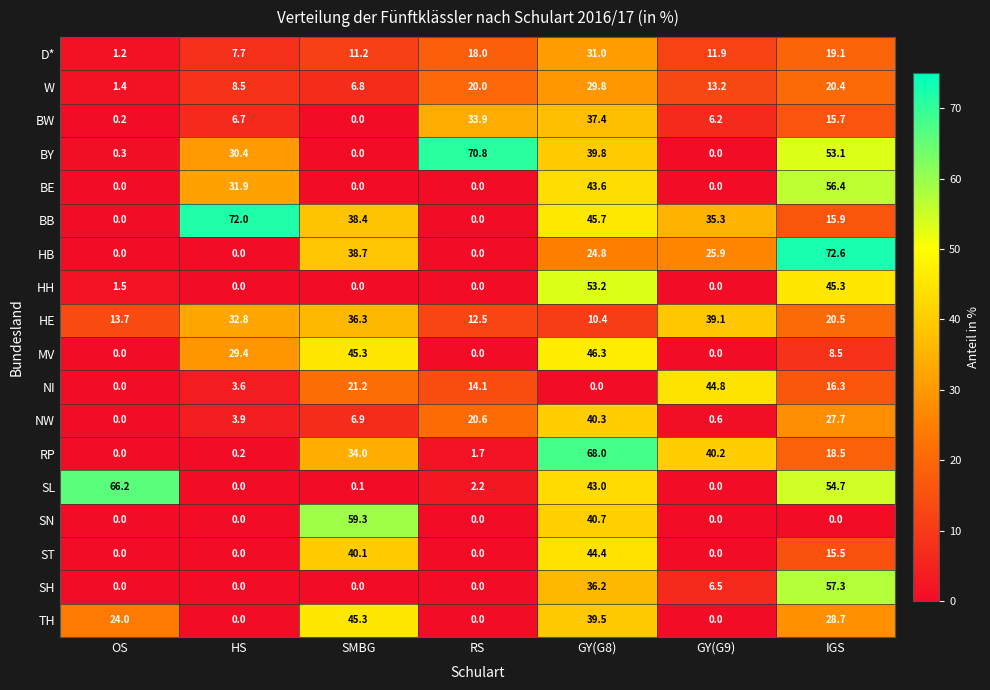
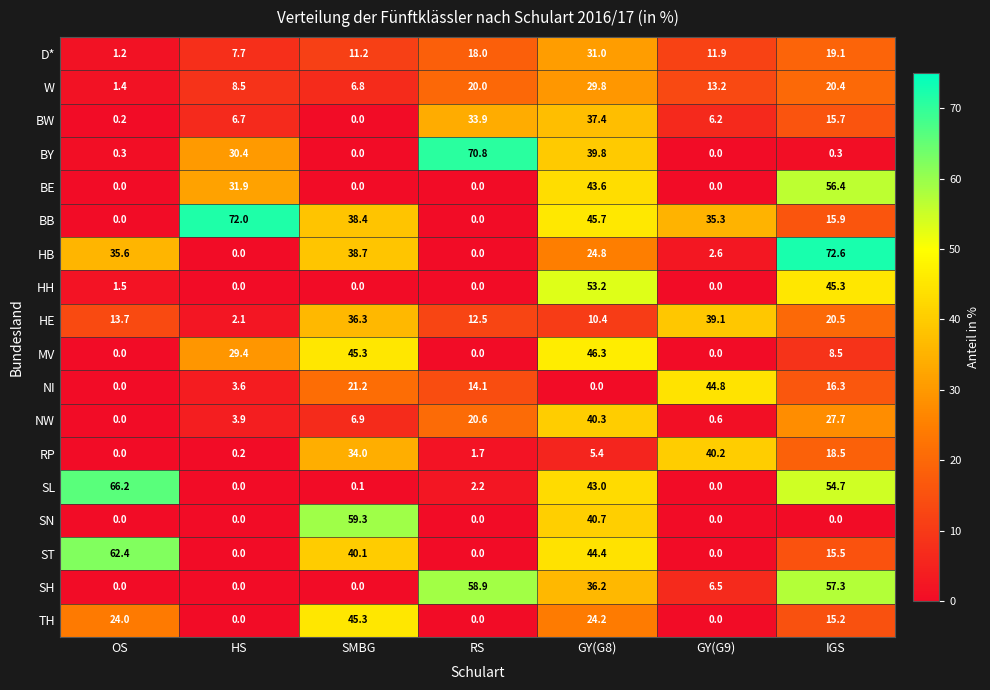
  {
    "D*": {
      "OS": 1.2,
      "HS": 7.7,
      "SMBG": 11.2,
      "RS": 18.0,
      "GY(G8)": 31.0,
      "GY(G9)": 11.9,
      "IGS": 19.1
    },
    "W": {
      "OS": 1.4,
      "HS": 8.5,
      "SMBG": 6.8,
      "RS": 20.0,
      "GY(G8)": 29.8,
      "GY(G9)": 13.2,
      "IGS": 20.4
    },
    "BW": {
      "OS": 0.2,
      "HS": 6.7,
      "SMBG": 0.0,
      "RS": 33.9,
      "GY(G8)": 37.4,
      "GY(G9)": 6.2,
      "IGS": 15.7
    },
    "BY": {
      "OS": 0.3,
      "HS": 30.4,
      "SMBG": 0.0,
      "RS": 70.8,
      "GY(G8)": 39.8,
      "GY(G9)": 0.0,
-     "IGS": 53.1
+     "IGS": 0.3
    },
    "BE": {
      "OS": 0.0,
      "HS": 31.9,
      "SMBG": 0.0,
      "RS": 0.0,
      "GY(G8)": 43.6,
      "GY(G9)": 0.0,
      "IGS": 56.4
    },
    "BB": {
      "OS": 0.0,
      "HS": 72.0,
      "SMBG": 38.4,
      "RS": 0.0,
      "GY(G8)": 45.7,
      "GY(G9)": 35.3,
      "IGS": 15.9
    },
    "HB": {
-     "OS": 0.0,
+     "OS": 35.6,
      "HS": 0.0,
      "SMBG": 38.7,
      "RS": 0.0,
      "GY(G8)": 24.8,
-     "GY(G9)": 25.9,
+     "GY(G9)": 2.6,
      "IGS": 72.6
    },
    "HH": {
      "OS": 1.5,
      "HS": 0.0,
      "SMBG": 0.0,
      "RS": 0.0,
      "GY(G8)": 53.2,
      "GY(G9)": 0.0,
      "IGS": 45.3
    },
    "HE": {
      "OS": 13.7,
-     "HS": 32.8,
+     "HS": 2.1,
      "SMBG": 36.3,
      "RS": 12.5,
      "GY(G8)": 10.4,
      "GY(G9)": 39.1,
      "IGS": 20.5
    },
    "MV": {
      "OS": 0.0,
      "HS": 29.4,
      "SMBG": 45.3,
      "RS": 0.0,
      "GY(G8)": 46.3,
      "GY(G9)": 0.0,
      "IGS": 8.5
    },
    "NI": {
      "OS": 0.0,
      "HS": 3.6,
      "SMBG": 21.2,
      "RS": 14.1,
      "GY(G8)": 0.0,
      "GY(G9)": 44.8,
      "IGS": 16.3
    },
    "NW": {
      "OS": 0.0,
      "HS": 3.9,
      "SMBG": 6.9,
      "RS": 20.6,
      "GY(G8)": 40.3,
      "GY(G9)": 0.6,
      "IGS": 27.7
    },
    "RP": {
      "OS": 0.0,
      "HS": 0.2,
      "SMBG": 34.0,
      "RS": 1.7,
-     "GY(G8)": 68.0,
+     "GY(G8)": 5.4,
      "GY(G9)": 40.2,
      "IGS": 18.5
    },
    "SL": {
      "OS": 66.2,
      "HS": 0.0,
      "SMBG": 0.1,
      "RS": 2.2,
      "GY(G8)": 43.0,
      "GY(G9)": 0.0,
      "IGS": 54.7
    },
    "SN": {
      "OS": 0.0,
      "HS": 0.0,
      "SMBG": 59.3,
      "RS": 0.0,
      "GY(G8)": 40.7,
      "GY(G9)": 0.0,
      "IGS": 0.0
    },
    "ST": {
-     "OS": 0.0,
+     "OS": 62.4,
      "HS": 0.0,
      "SMBG": 40.1,
      "RS": 0.0,
      "GY(G8)": 44.4,
      "GY(G9)": 0.0,
      "IGS": 15.5
    },
    "SH": {
      "OS": 0.0,
      "HS": 0.0,
      "SMBG": 0.0,
-     "RS": 0.0,
+     "RS": 58.9,
      "GY(G8)": 36.2,
      "GY(G9)": 6.5,
      "IGS": 57.3
    },
    "TH": {
      "OS": 24.0,
      "HS": 0.0,
      "SMBG": 45.3,
      "RS": 0.0,
-     "GY(G8)": 39.5,
+     "GY(G8)": 24.2,
      "GY(G9)": 0.0,
-     "IGS": 28.7
+     "IGS": 15.2
    }
  }
